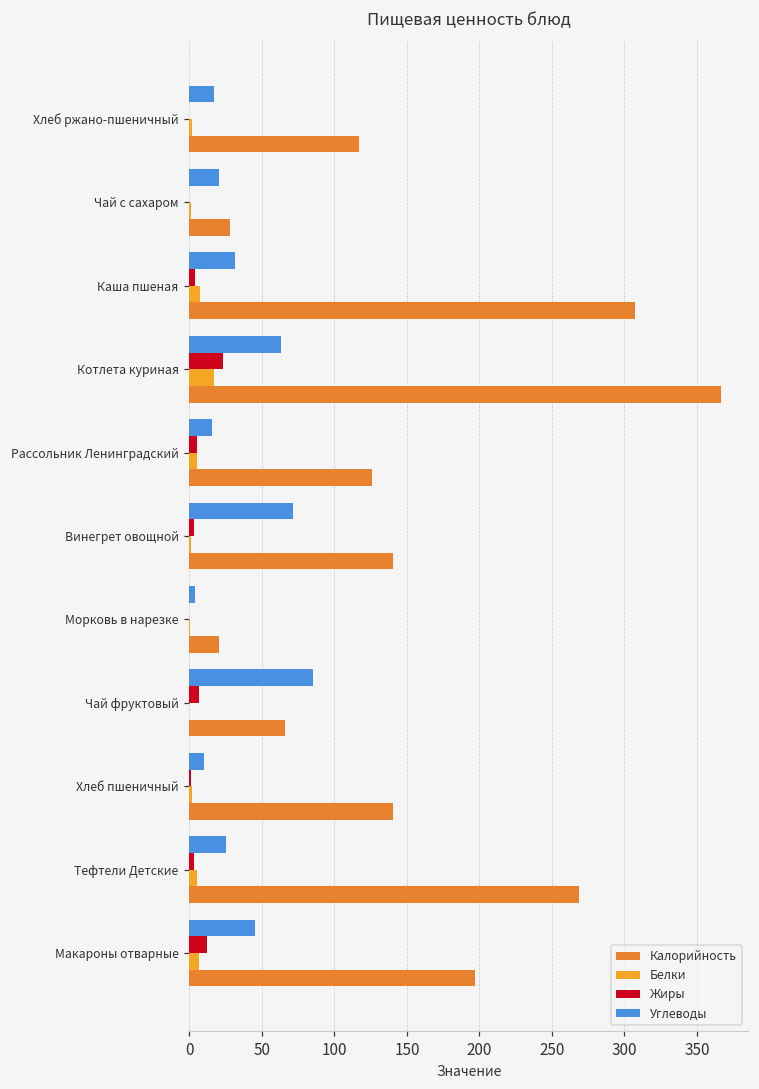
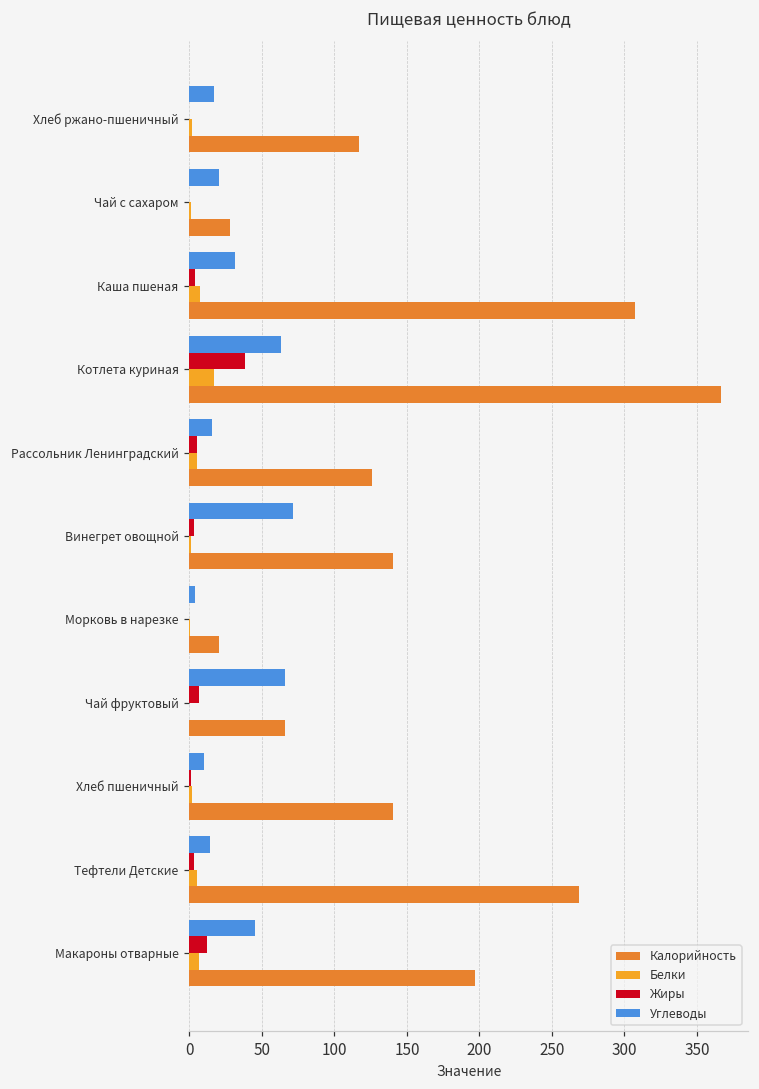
  {
    "Жиры": {
      "Хлеб ржано-пшеничный": 0,
      "Чай с сахаром": 0,
      "Каша пшеная": 4,
-     "Котлета куриная": 23,
+     "Котлета куриная": 38,
      "Рассольник Ленинградский": 6,
      "Винегрет овощной": 3,
      "Чай фруктовый": 7,
      "Тефтели Детские": 3,
      "Макароны отварные": 12
    },
    "Углеводы": {
      "Хлеб ржано-пшеничный": 17,
      "Чай с сахаром": 21,
      "Каша пшеная": 31,
      "Котлета куриная": 63,
      "Рассольник Ленинградский": 16,
      "Винегрет овощной": 71,
      "Морковь в нарезке": 4,
-     "Чай фруктовый": 85,
+     "Чай фруктовый": 66,
      "Хлеб пшеничный": 10,
-     "Тефтели Детские": 25,
+     "Тефтели Детские": 14,
      "Макароны отварные": 45
    }
  }
